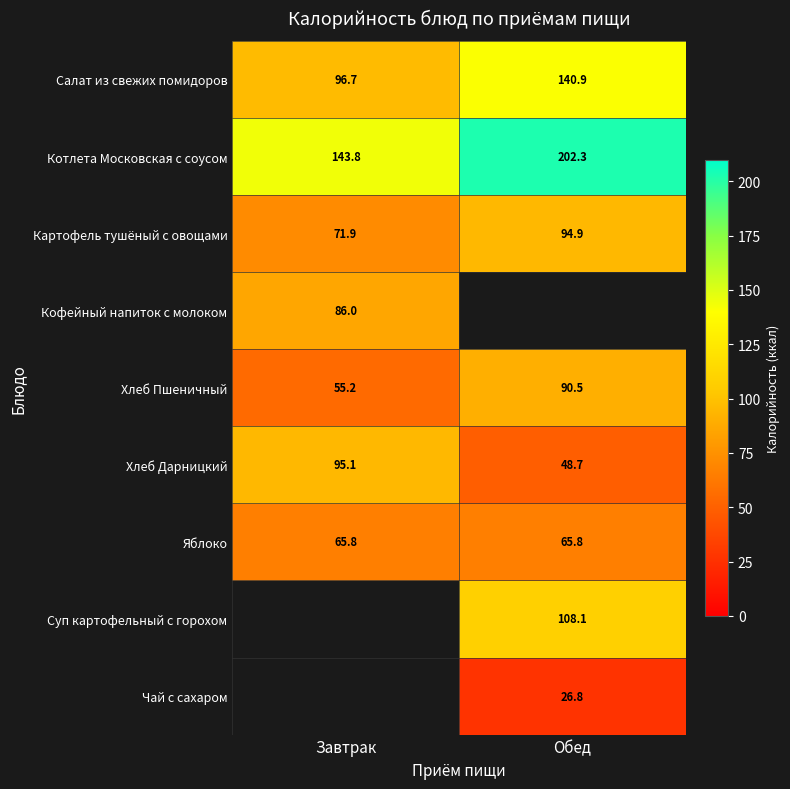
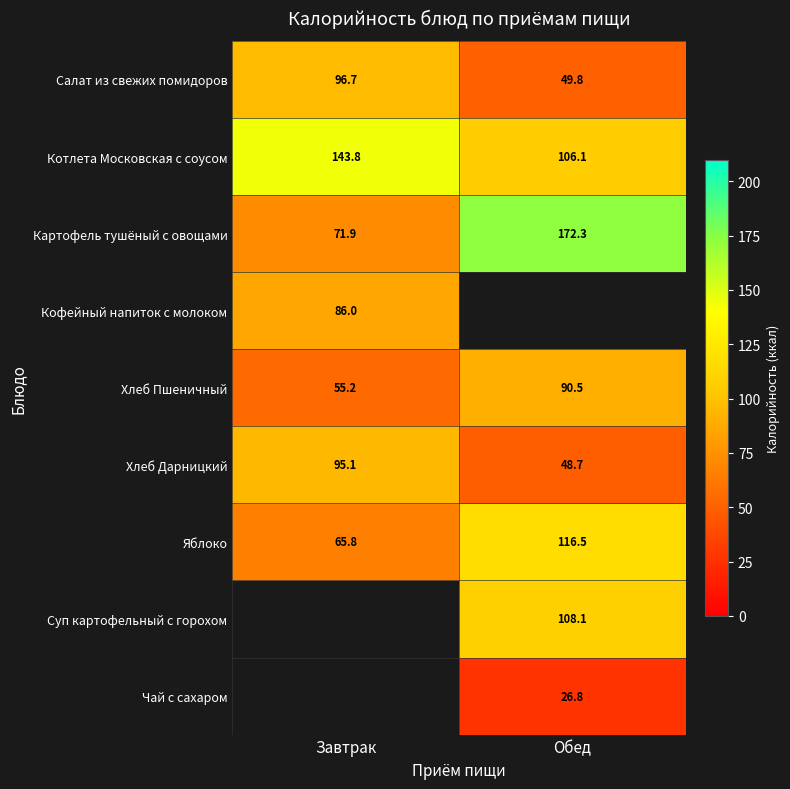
  {
    "Салат из свежих помидоров": {
      "Завтрак": 96.7,
-     "Обед": 140.9
+     "Обед": 49.8
    },
    "Котлета Московская с соусом": {
      "Завтрак": 143.8,
-     "Обед": 202.3
+     "Обед": 106.1
    },
    "Картофель тушёный с овощами": {
      "Завтрак": 71.9,
-     "Обед": 94.9
+     "Обед": 172.3
    },
    "Кофейный напиток с молоком": {
      "Завтрак": 86.0
    },
    "Хлеб Пшеничный": {
      "Завтрак": 55.2,
      "Обед": 90.5
    },
    "Хлеб Дарницкий": {
      "Завтрак": 95.1,
      "Обед": 48.7
    },
    "Яблоко": {
      "Завтрак": 65.8,
-     "Обед": 65.8
+     "Обед": 116.5
    },
    "Суп картофельный с горохом": {
      "Обед": 108.1
    },
    "Чай с сахаром": {
      "Обед": 26.8
    }
  }
